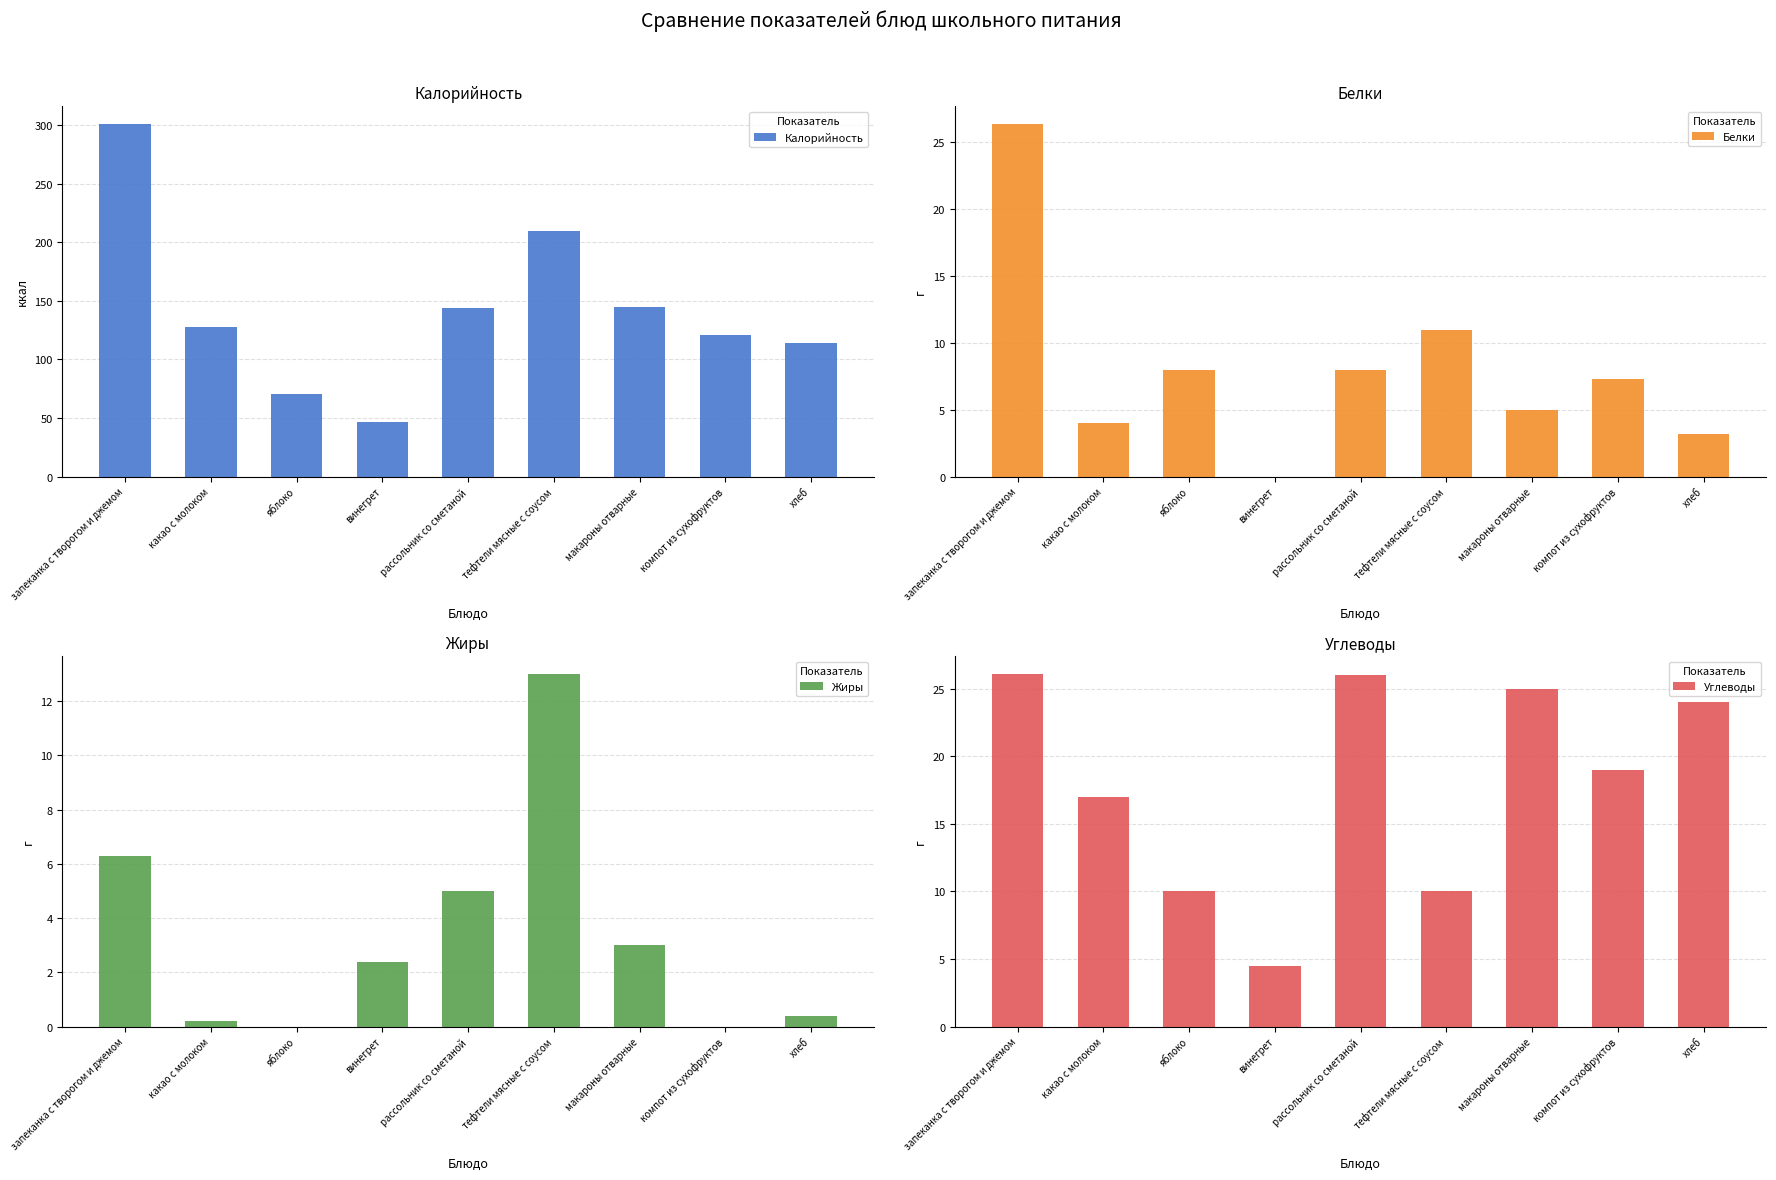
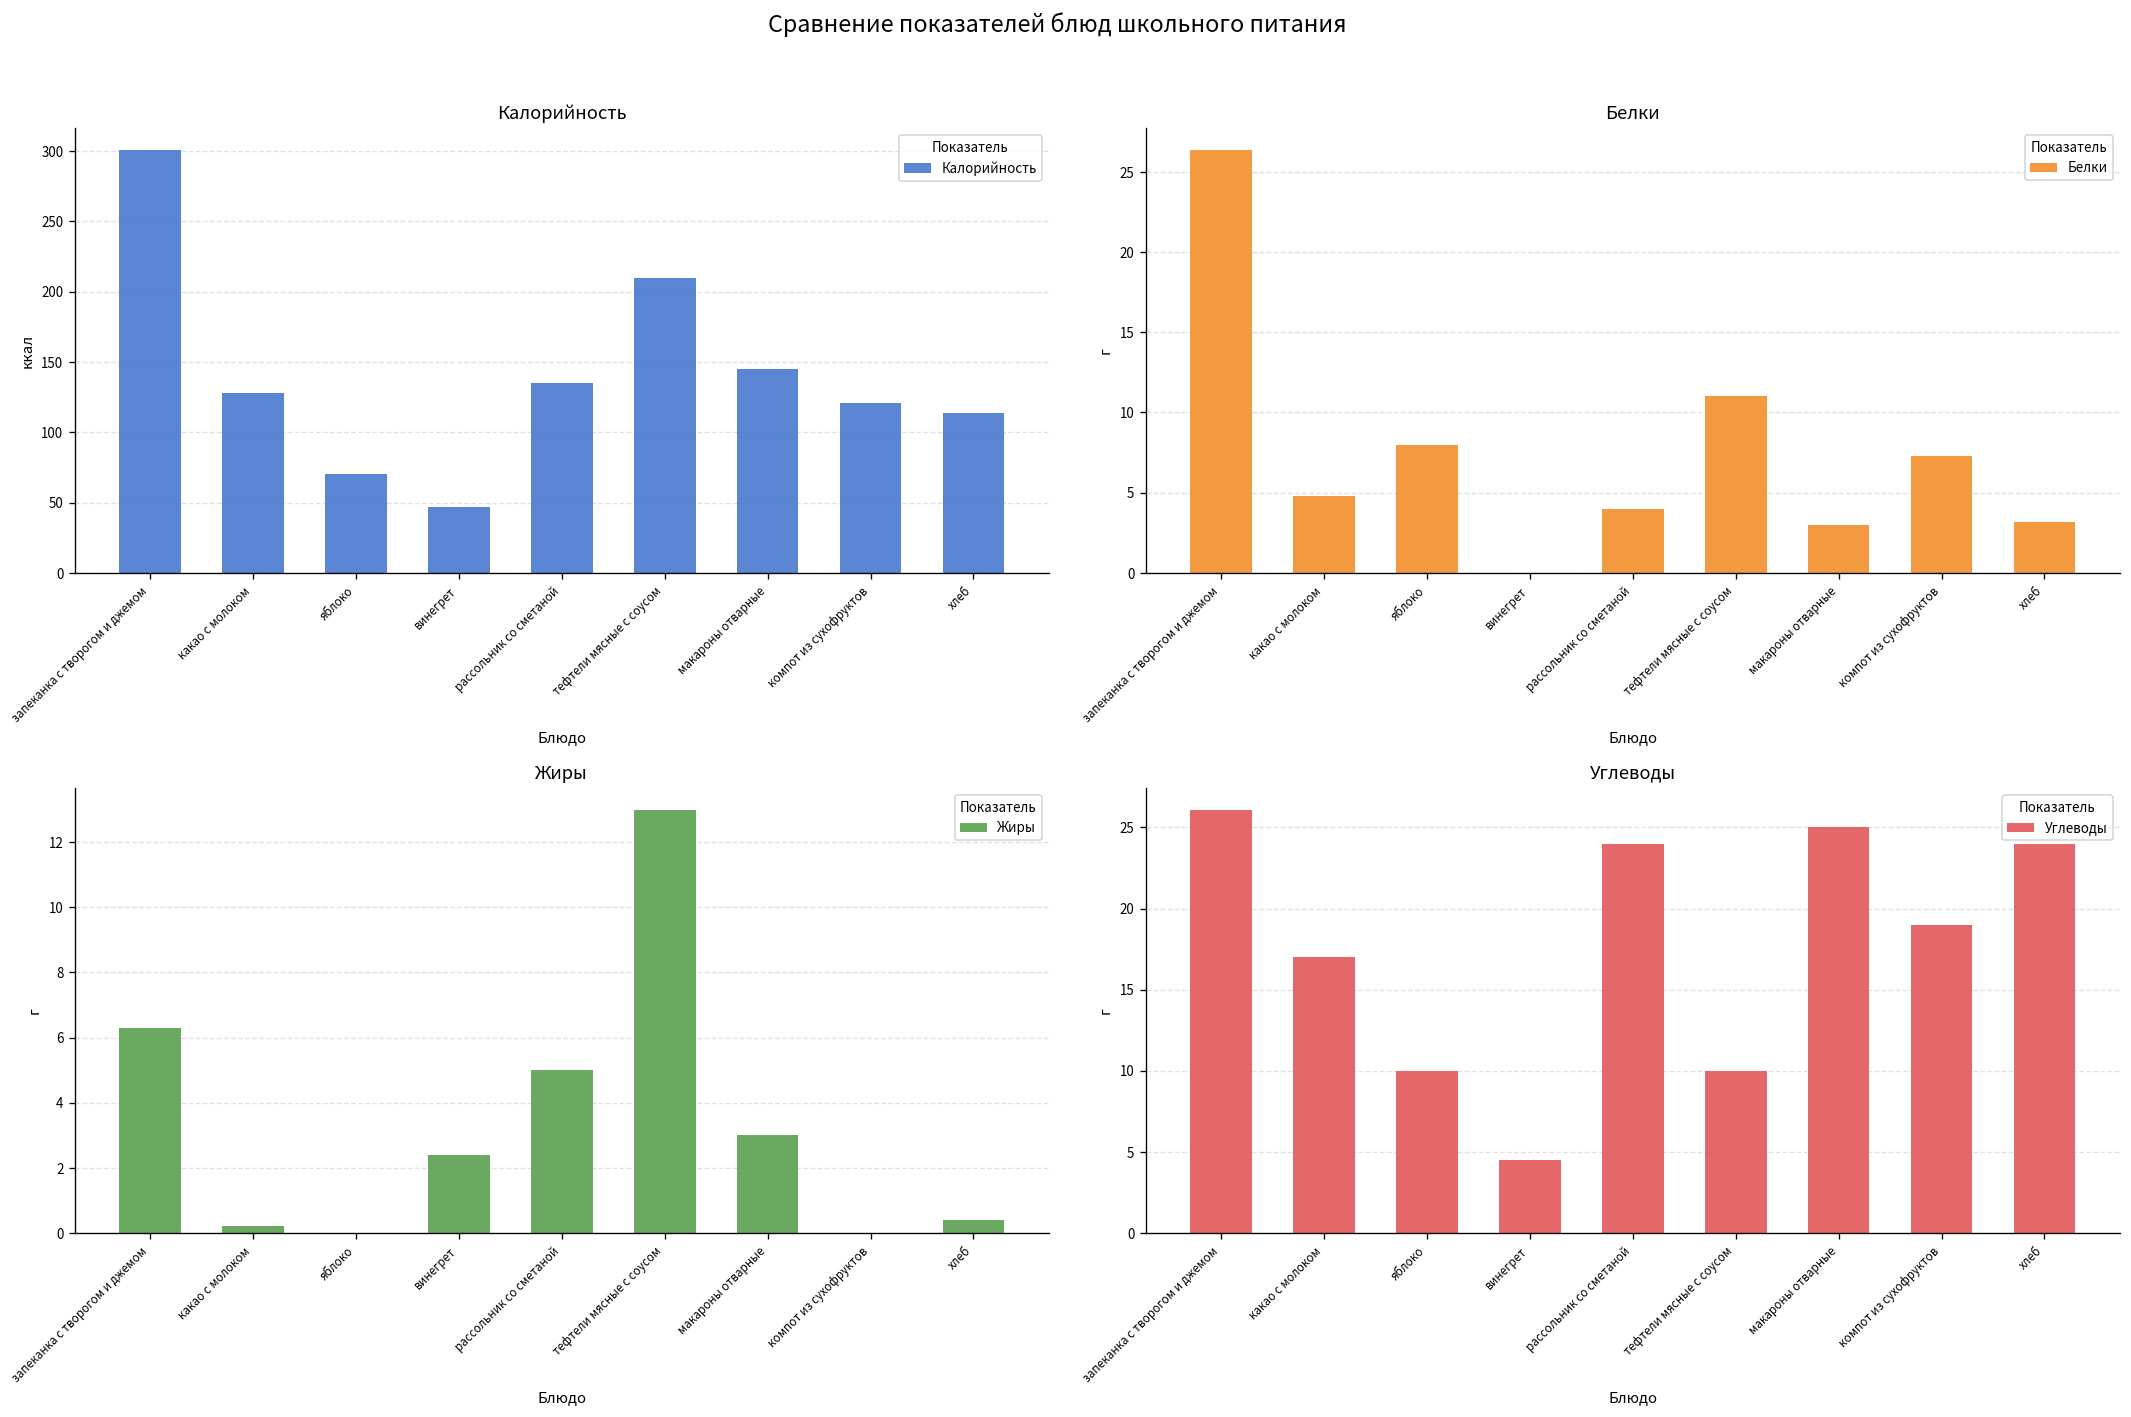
  {
    "Калорийность": {
      "запеканка с творогом и джемом": 301,
      "какао с молоком": 128,
      "яблоко": 71,
      "винегрет": 47,
-     "рассольник со сметаной": 144,
+     "рассольник со сметаной": 135,
      "тефтели мясные с соусом": 209,
      "макароны отварные": 145,
      "компот из сухофруктов": 121,
      "хлеб": 114
    },
    "Белки": {
      "запеканка с творогом и джемом": 26.4,
-     "какао с молоком": 4.0,
+     "какао с молоком": 4.8,
      "яблоко": 8.0,
      "винегрет": 0.0,
-     "рассольник со сметаной": 8,
+     "рассольник со сметаной": 4,
      "тефтели мясные с соусом": 11.0,
-     "макароны отварные": 5,
+     "макароны отварные": 3,
      "компот из сухофруктов": 7.3,
      "хлеб": 3.2
    },
    "Жиры": {
      "запеканка с творогом и джемом": 6.3,
      "какао с молоком": 0.2,
      "яблоко": 0.0,
      "винегрет": 2.4,
      "рассольник со сметаной": 5.0,
      "тефтели мясные с соусом": 13.0,
      "макароны отварные": 3.0,
      "компот из сухофруктов": 0.0,
      "хлеб": 0.4
    },
    "Углеводы": {
      "запеканка с творогом и джемом": 26,
      "какао с молоком": 17,
      "яблоко": 10,
      "винегрет": 4.5,
-     "рассольник со сметаной": 26,
+     "рассольник со сметаной": 24,
      "тефтели мясные с соусом": 10,
      "макароны отварные": 25,
      "компот из сухофруктов": 19,
      "хлеб": 24
    }
  }
